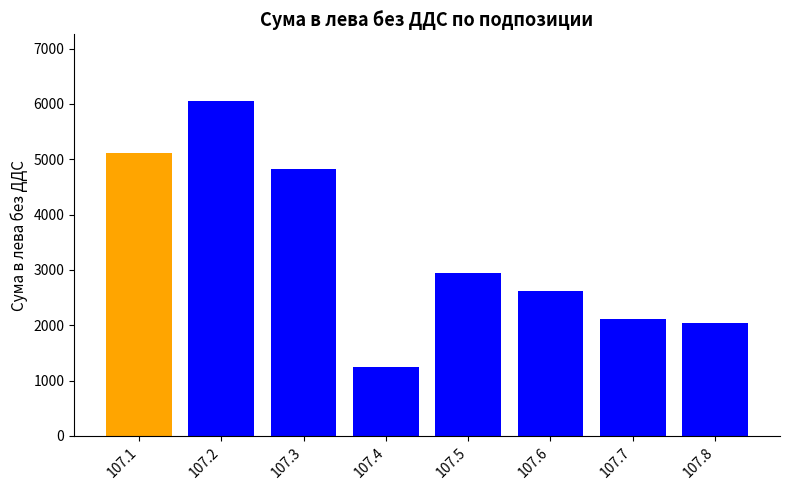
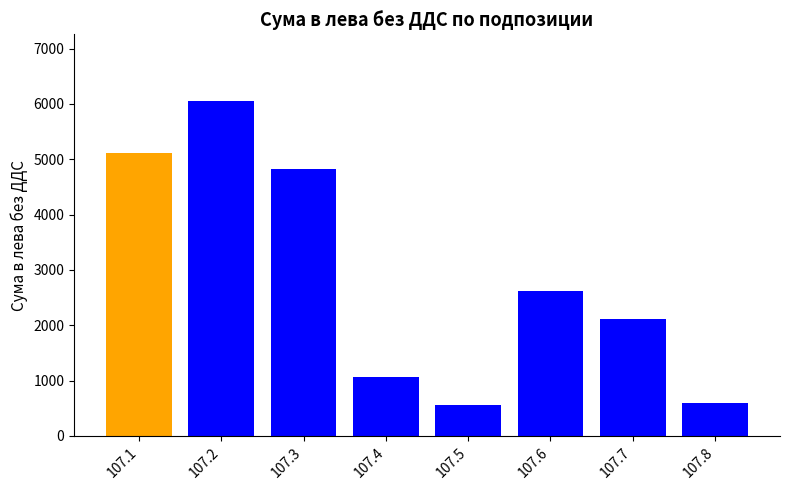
  {
    "107.1": 5100,
    "107.2": 6100,
    "107.3": 4800,
-   "107.4": 1200,
-   "107.5": 2900,
+   "107.4": 1100,
+   "107.5": 600,
    "107.6": 2600,
    "107.7": 2100,
-   "107.8": 2000
+   "107.8": 600
  }
